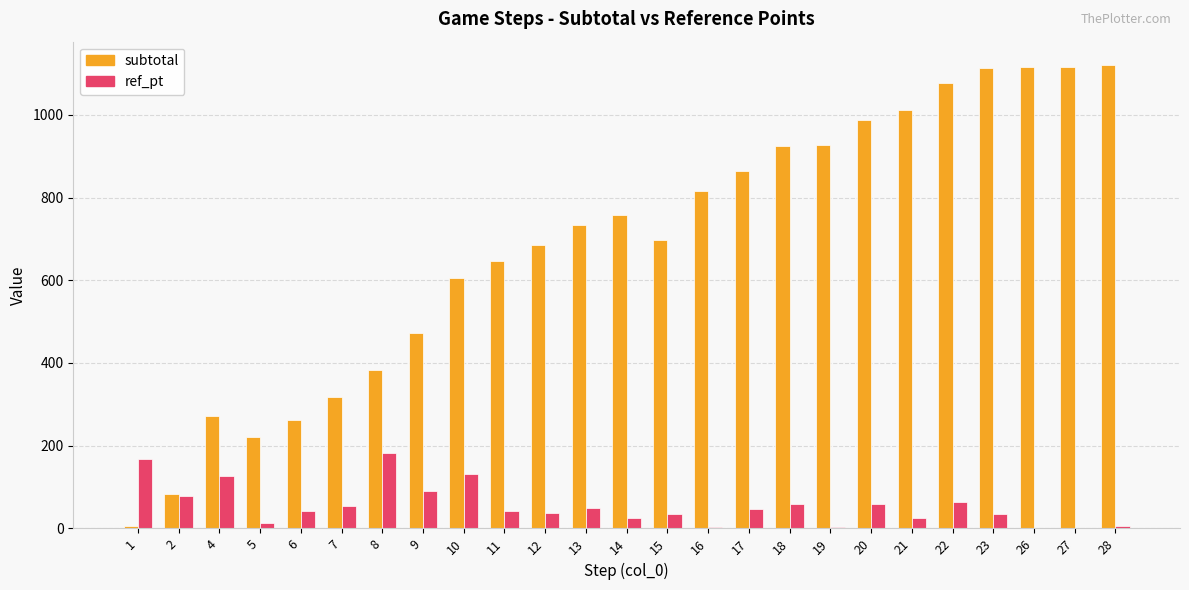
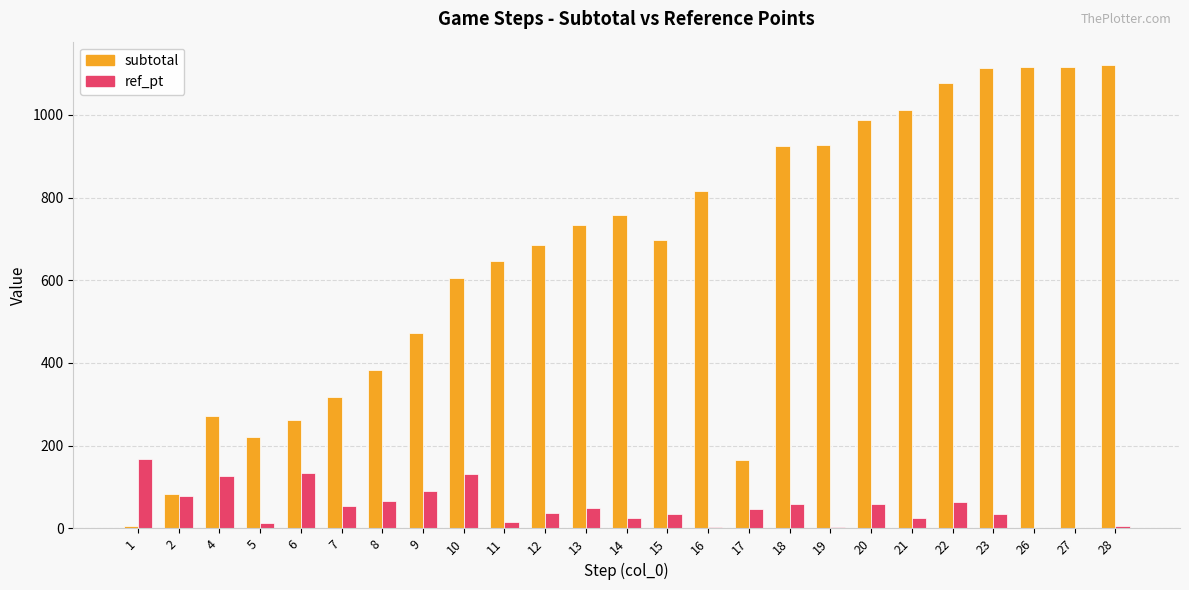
  {
    "subtotal": {
      "2": 80,
      "4": 270,
      "5": 220,
      "6": 260,
      "7": 320,
      "8": 380,
      "9": 470,
      "10": 610,
      "11": 650,
      "12": 690,
      "13": 730,
      "14": 760,
      "15": 700,
      "16": 820,
-     "17": 860,
+     "17": 170,
      "18": 920,
      "19": 930,
      "20": 990,
      "21": 1010,
      "22": 1080,
      "23": 1110,
      "26": 1120,
      "27": 1120,
      "28": 1120
    },
    "ref_pt": {
      "1": 170,
      "2": 80,
      "4": 130,
      "5": 10,
-     "6": 40,
+     "6": 140,
      "7": 50,
-     "8": 180,
+     "8": 70,
      "9": 90,
      "10": 130,
-     "11": 40,
+     "11": 20,
      "12": 40,
      "13": 50,
      "14": 20,
      "15": 30,
      "17": 50,
      "18": 60,
      "20": 60,
      "21": 20,
      "22": 70,
      "23": 40,
      "27": 0
    }
  }
